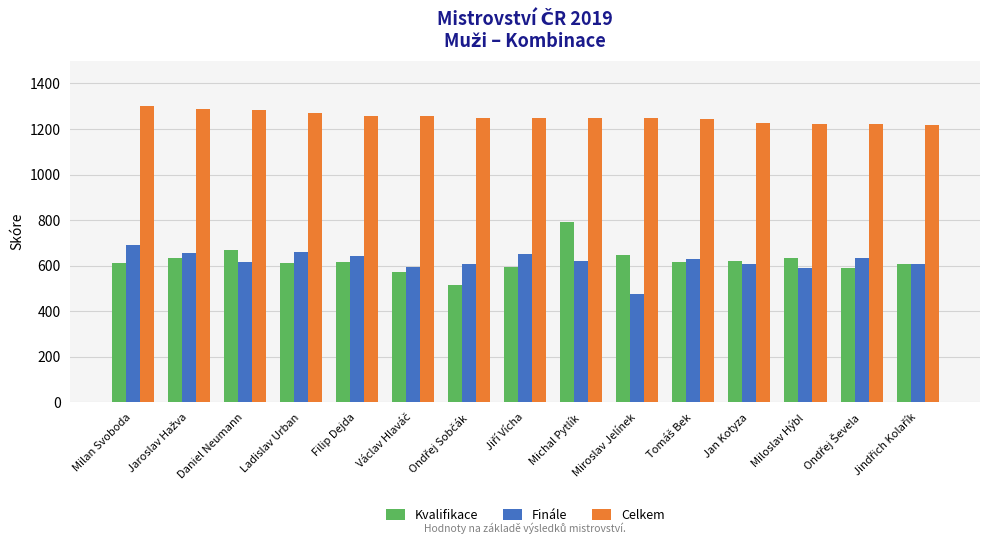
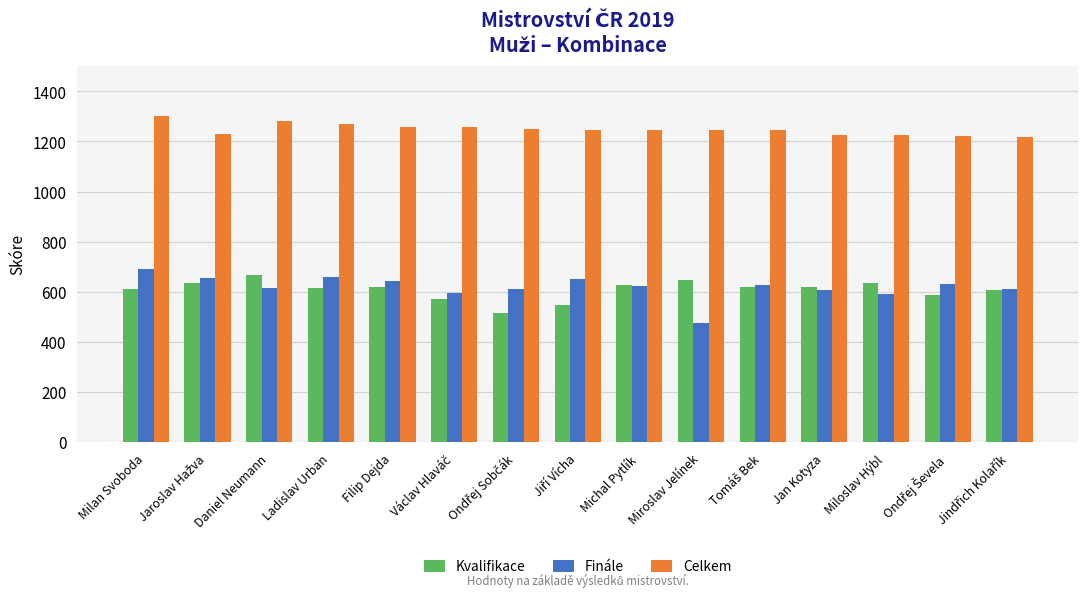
  {
    "Kvalifikace": {
      "Milan Svoboda": 610,
      "Jaroslav Hažva": 630,
      "Daniel Neumann": 670,
      "Ladislav Urban": 610,
      "Filip Dejda": 620,
      "Václav Hlaváč": 570,
      "Ondřej Sobčák": 520,
-     "Jiří Vícha": 600,
-     "Michal Pytlík": 790,
+     "Jiří Vícha": 550,
+     "Michal Pytlík": 630,
      "Miroslav Jelínek": 650,
      "Tomáš Bek": 620,
      "Jan Kotyza": 620,
      "Miloslav Hýbl": 630,
      "Ondřej Ševela": 590,
      "Jindřich Kolařík": 610
    },
    "Finále": {
      "Milan Svoboda": 690,
      "Jaroslav Hažva": 650,
      "Daniel Neumann": 620,
      "Ladislav Urban": 660,
      "Filip Dejda": 640,
      "Václav Hlaváč": 600,
      "Ondřej Sobčák": 610,
      "Jiří Vícha": 650,
      "Michal Pytlík": 620,
      "Miroslav Jelínek": 470,
      "Tomáš Bek": 630,
      "Jan Kotyza": 610,
      "Miloslav Hýbl": 590,
      "Ondřej Ševela": 630,
      "Jindřich Kolařík": 610
    },
    "Celkem": {
      "Milan Svoboda": 1300,
-     "Jaroslav Hažva": 1290,
+     "Jaroslav Hažva": 1230,
      "Daniel Neumann": 1280,
      "Ladislav Urban": 1270,
      "Filip Dejda": 1260,
      "Václav Hlaváč": 1260,
      "Ondřej Sobčák": 1250,
      "Jiří Vícha": 1250,
      "Michal Pytlík": 1250,
      "Miroslav Jelínek": 1250,
      "Tomáš Bek": 1240,
      "Jan Kotyza": 1230,
      "Miloslav Hýbl": 1220,
      "Ondřej Ševela": 1220,
      "Jindřich Kolařík": 1220
    }
  }
